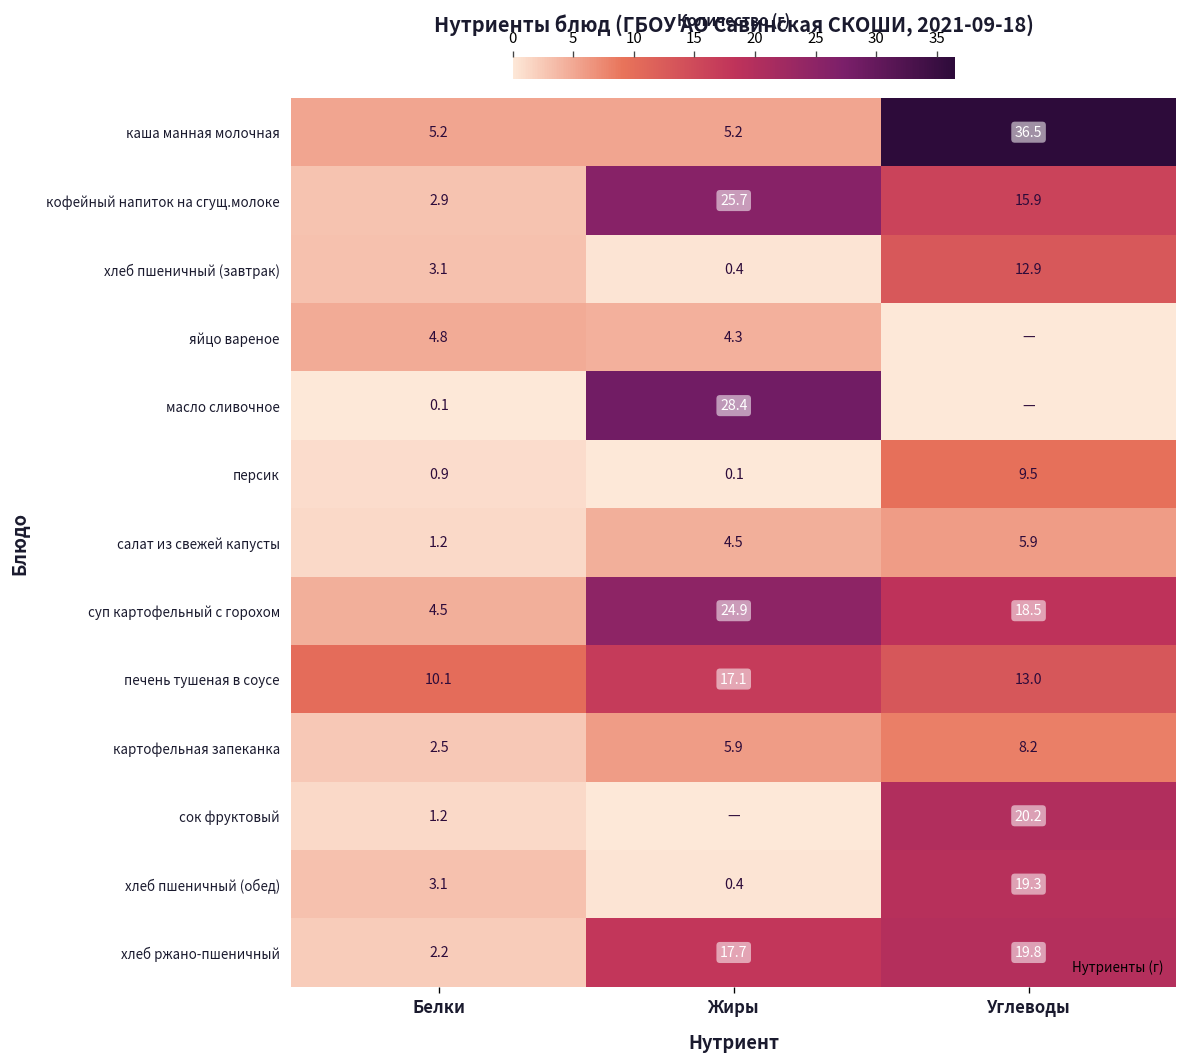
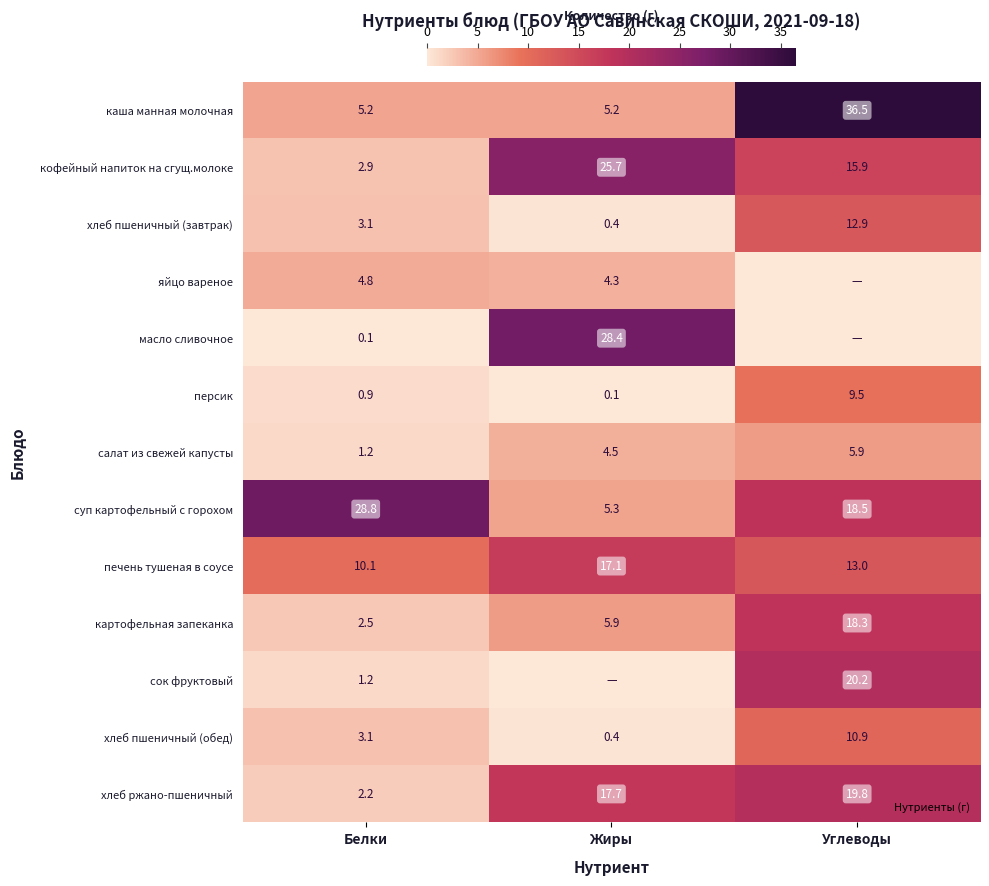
  {
    "суп картофельный с горохом": {
-     "Белки": 4.5,
-     "Жиры": 24.9
+     "Белки": 28.8,
+     "Жиры": 5.3
    },
    "картофельная запеканка": {
-     "Углеводы": 8.2
+     "Углеводы": 18.3
    },
    "хлеб пшеничный (обед)": {
-     "Углеводы": 19.3
+     "Углеводы": 10.9
    }
  }
